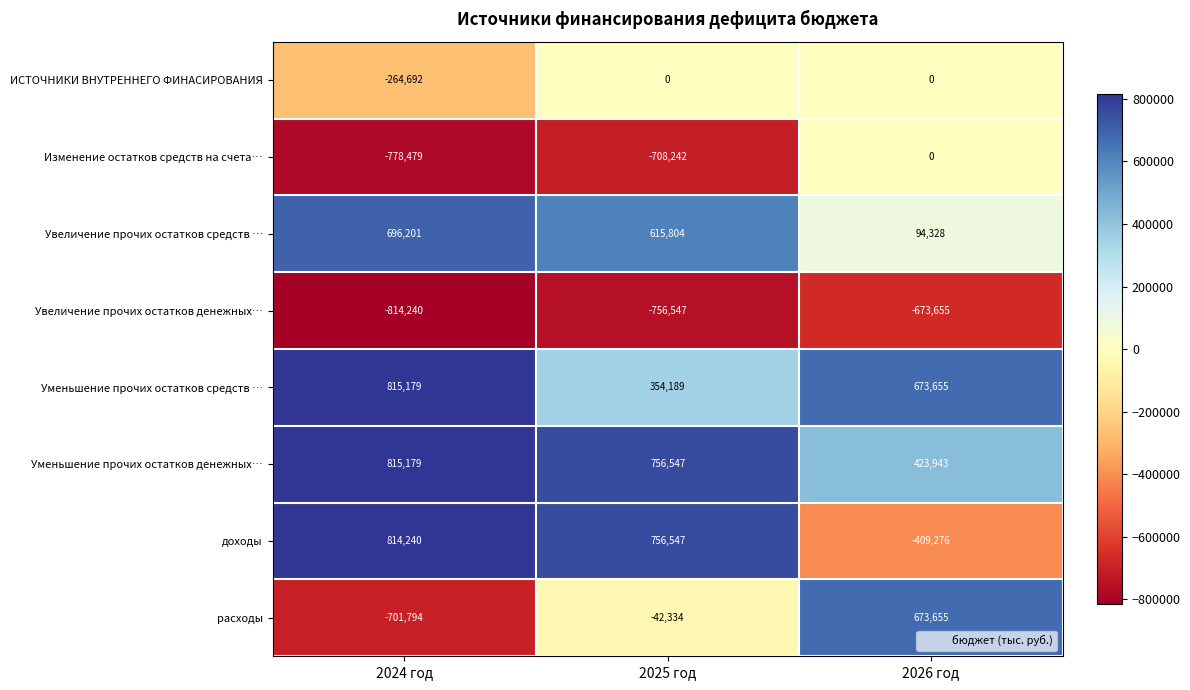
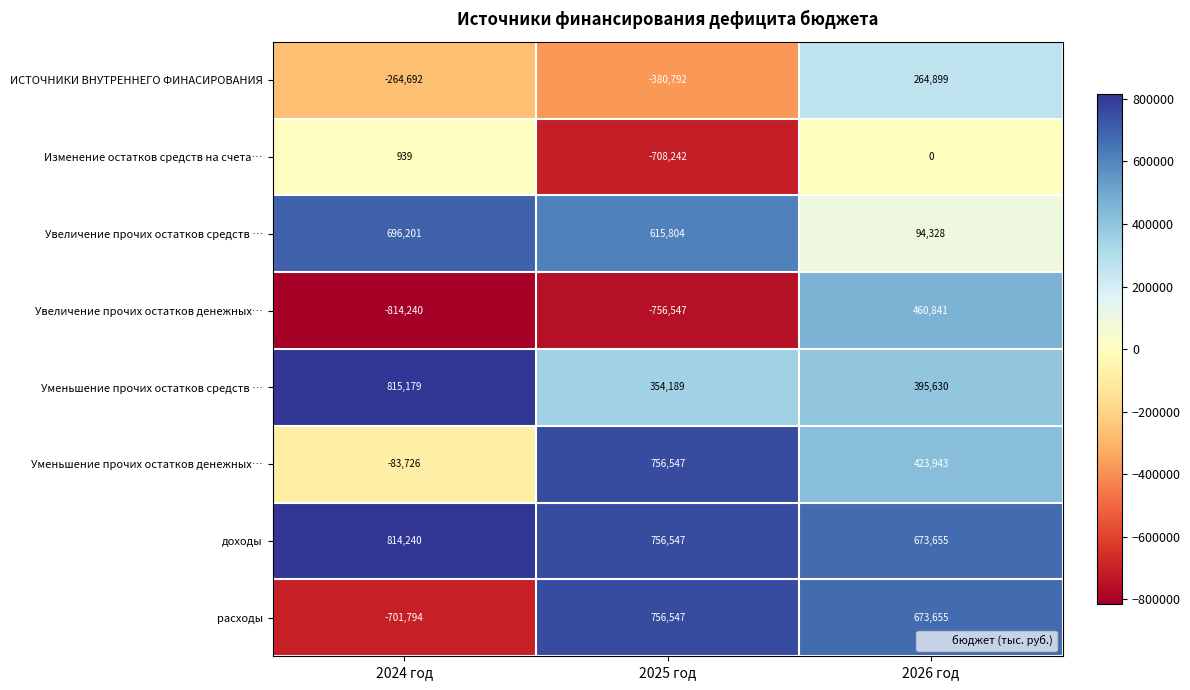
  {
    "ИСТОЧНИКИ ВНУТРЕННЕГО ФИНАСИРОВАНИЯ": {
      "2024 год": "-264,692",
-     "2025 год": "0",
-     "2026 год": "0"
+     "2025 год": "-380,792",
+     "2026 год": "264,899"
    },
    "Изменение остатков средств на счета…": {
-     "2024 год": "-778,479",
+     "2024 год": "939",
      "2025 год": "-708,242",
      "2026 год": "0"
    },
    "Увеличение прочих остатков средств …": {
      "2024 год": "696,201",
      "2025 год": "615,804",
      "2026 год": "94,328"
    },
    "Увеличение прочих остатков денежных…": {
      "2024 год": "-814,240",
      "2025 год": "-756,547",
-     "2026 год": "-673,655"
+     "2026 год": "460,841"
    },
    "Уменьшение прочих остатков средств …": {
      "2024 год": "815,179",
      "2025 год": "354,189",
-     "2026 год": "673,655"
+     "2026 год": "395,630"
    },
    "Уменьшение прочих остатков денежных…": {
-     "2024 год": "815,179",
+     "2024 год": "-83,726",
      "2025 год": "756,547",
      "2026 год": "423,943"
    },
    "доходы": {
      "2024 год": "814,240",
      "2025 год": "756,547",
-     "2026 год": "-409,276"
+     "2026 год": "673,655"
    },
    "расходы": {
      "2024 год": "-701,794",
-     "2025 год": "-42,334",
+     "2025 год": "756,547",
      "2026 год": "673,655"
    }
  }
